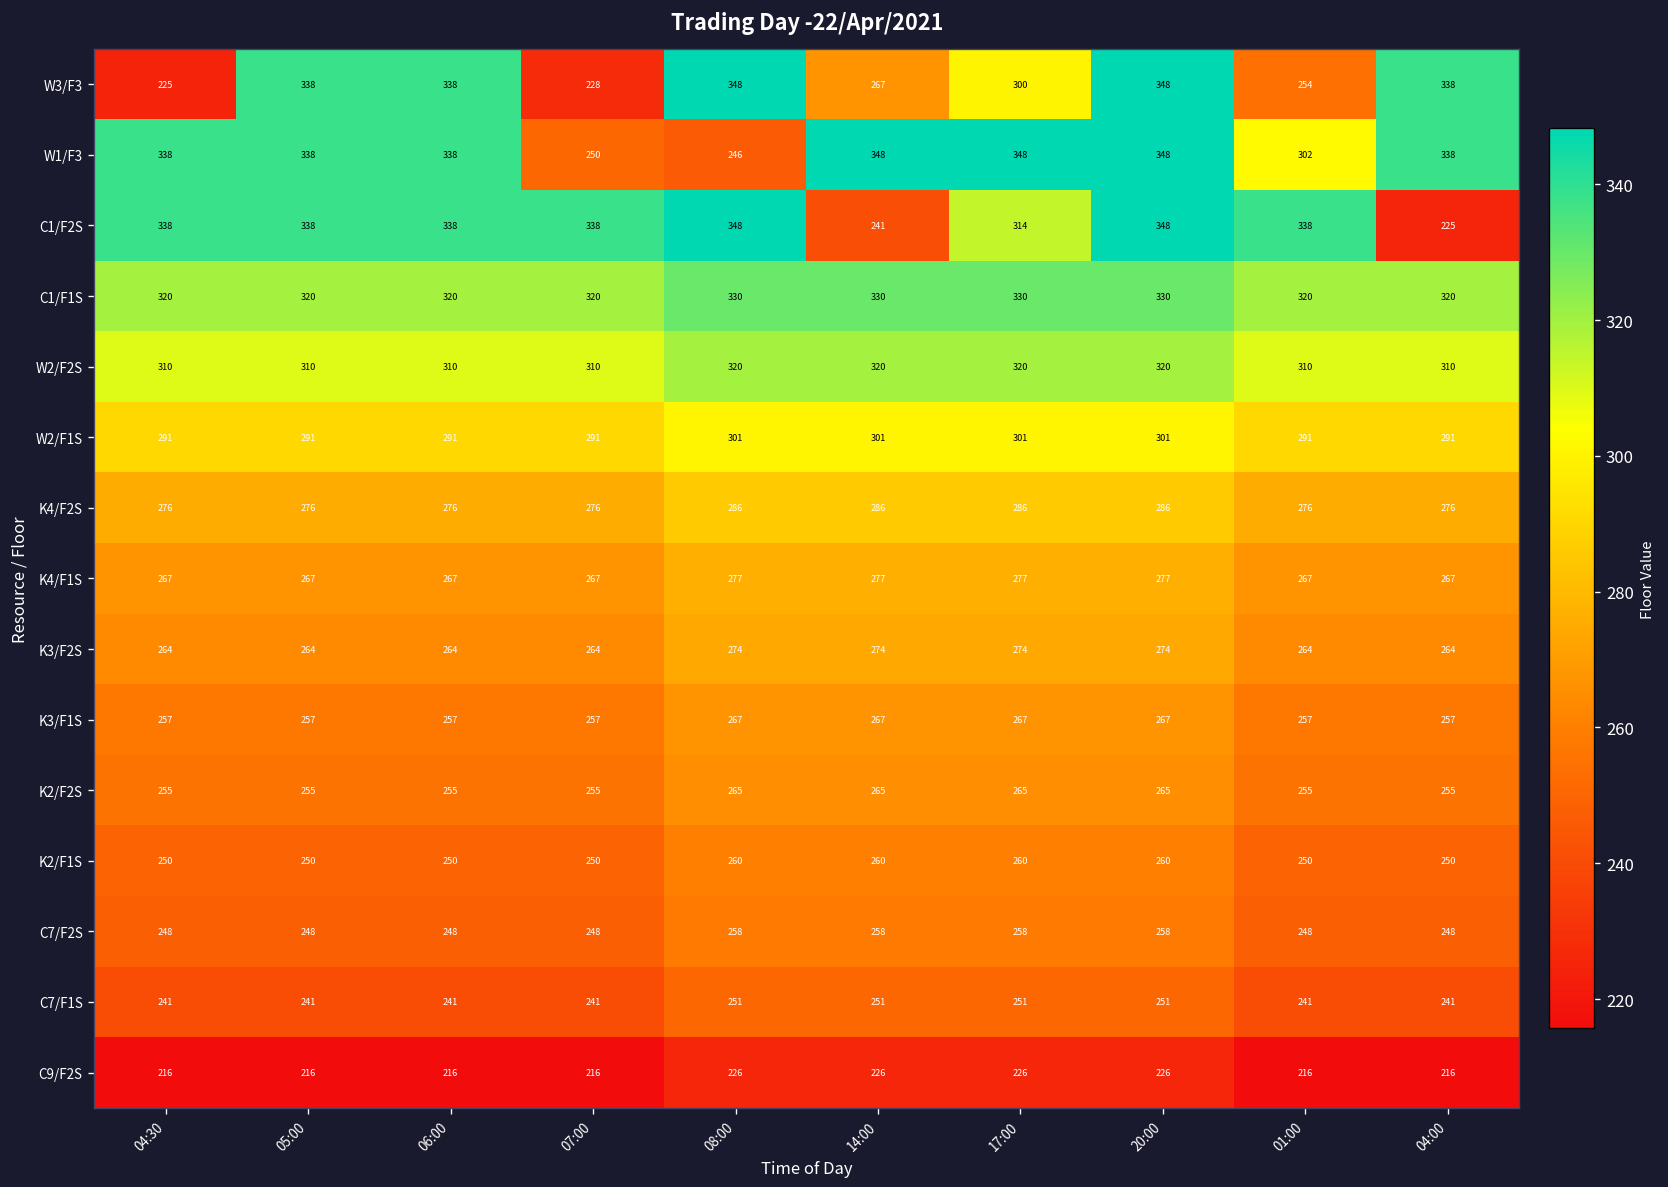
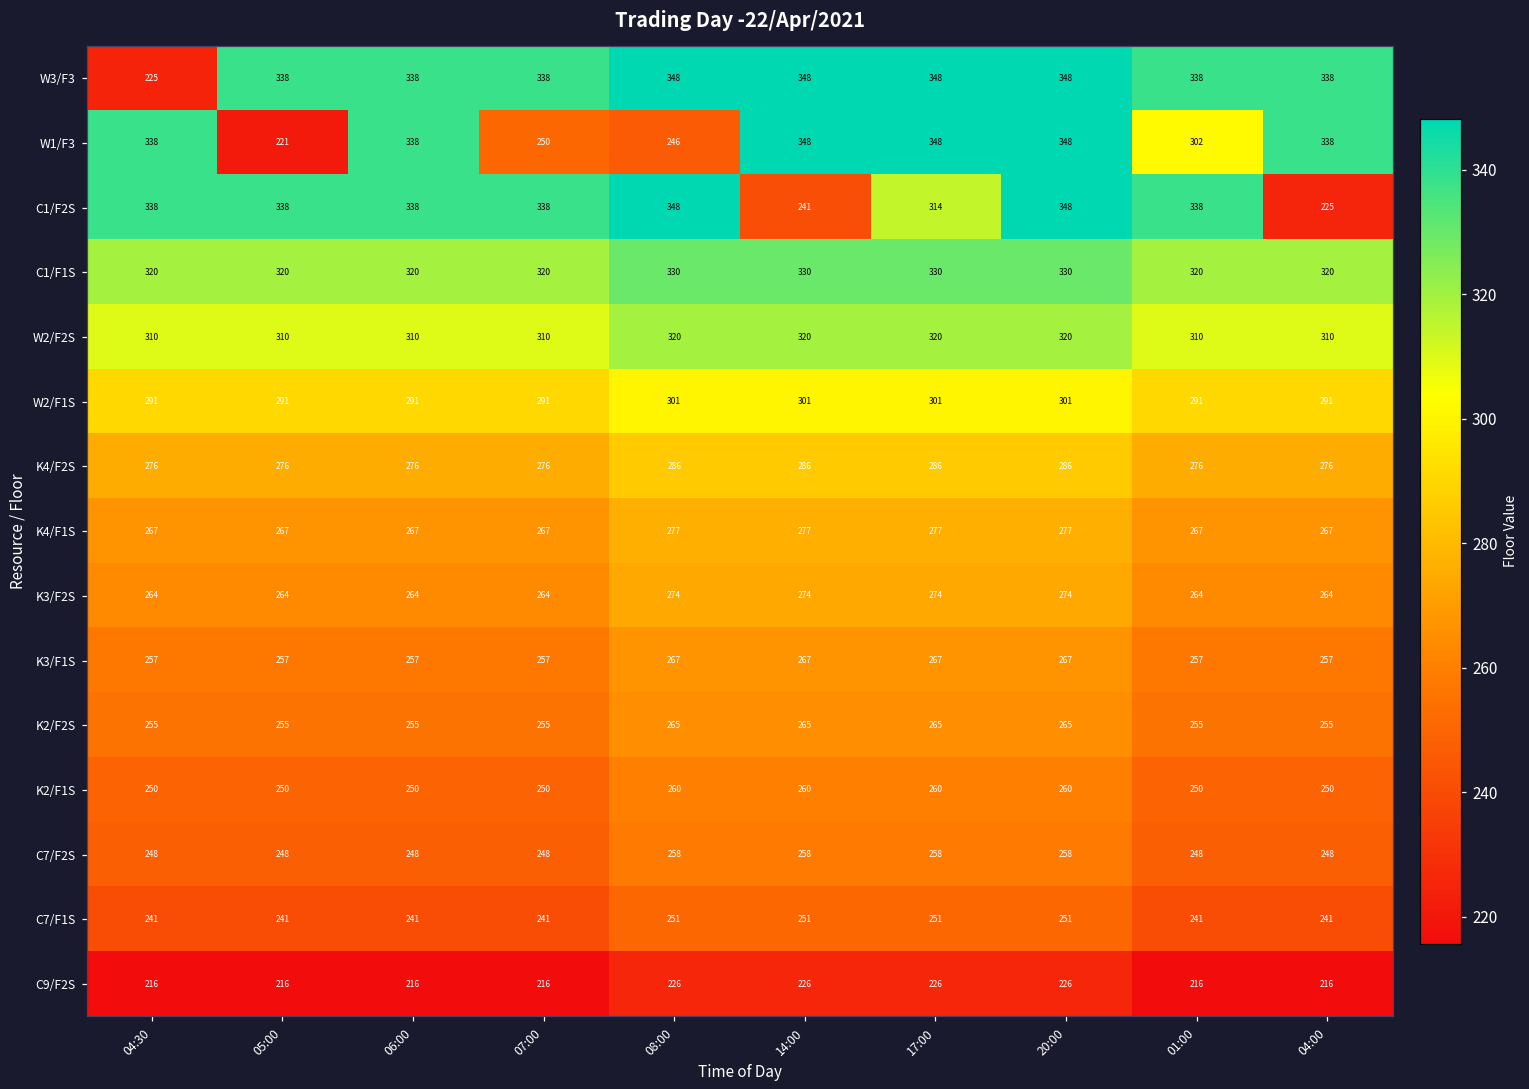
  {
    "W3/F3": {
      "04:30": 225,
      "05:00": 338,
      "06:00": 338,
-     "07:00": 228,
+     "07:00": 338,
      "08:00": 348,
-     "14:00": 267,
-     "17:00": 300,
+     "14:00": 348,
+     "17:00": 348,
      "20:00": 348,
-     "01:00": 254,
+     "01:00": 338,
      "04:00": 338
    },
    "W1/F3": {
      "04:30": 338,
-     "05:00": 338,
+     "05:00": 221,
      "06:00": 338,
      "07:00": 250,
      "08:00": 246,
      "14:00": 348,
      "17:00": 348,
      "20:00": 348,
      "01:00": 302,
      "04:00": 338
    },
    "C1/F2S": {
      "04:30": 338,
      "05:00": 338,
      "06:00": 338,
      "07:00": 338,
      "08:00": 348,
      "14:00": 241,
      "17:00": 314,
      "20:00": 348,
      "01:00": 338,
      "04:00": 225
    },
    "C1/F1S": {
      "04:30": 320,
      "05:00": 320,
      "06:00": 320,
      "07:00": 320,
      "08:00": 330,
      "14:00": 330,
      "17:00": 330,
      "20:00": 330,
      "01:00": 320,
      "04:00": 320
    },
    "W2/F2S": {
      "04:30": 310,
      "05:00": 310,
      "06:00": 310,
      "07:00": 310,
      "08:00": 320,
      "14:00": 320,
      "17:00": 320,
      "20:00": 320,
      "01:00": 310,
      "04:00": 310
    },
    "W2/F1S": {
      "04:30": 291,
      "05:00": 291,
      "06:00": 291,
      "07:00": 291,
      "08:00": 301,
      "14:00": 301,
      "17:00": 301,
      "20:00": 301,
      "01:00": 291,
      "04:00": 291
    },
    "K4/F2S": {
      "04:30": 276,
      "05:00": 276,
      "06:00": 276,
      "07:00": 276,
      "08:00": 286,
      "14:00": 286,
      "17:00": 286,
      "20:00": 286,
      "01:00": 276,
      "04:00": 276
    },
    "K4/F1S": {
      "04:30": 267,
      "05:00": 267,
      "06:00": 267,
      "07:00": 267,
      "08:00": 277,
      "14:00": 277,
      "17:00": 277,
      "20:00": 277,
      "01:00": 267,
      "04:00": 267
    },
    "K3/F2S": {
      "04:30": 264,
      "05:00": 264,
      "06:00": 264,
      "07:00": 264,
      "08:00": 274,
      "14:00": 274,
      "17:00": 274,
      "20:00": 274,
      "01:00": 264,
      "04:00": 264
    },
    "K3/F1S": {
      "04:30": 257,
      "05:00": 257,
      "06:00": 257,
      "07:00": 257,
      "08:00": 267,
      "14:00": 267,
      "17:00": 267,
      "20:00": 267,
      "01:00": 257,
      "04:00": 257
    },
    "K2/F2S": {
      "04:30": 255,
      "05:00": 255,
      "06:00": 255,
      "07:00": 255,
      "08:00": 265,
      "14:00": 265,
      "17:00": 265,
      "20:00": 265,
      "01:00": 255,
      "04:00": 255
    },
    "K2/F1S": {
      "04:30": 250,
      "05:00": 250,
      "06:00": 250,
      "07:00": 250,
      "08:00": 260,
      "14:00": 260,
      "17:00": 260,
      "20:00": 260,
      "01:00": 250,
      "04:00": 250
    },
    "C7/F2S": {
      "04:30": 248,
      "05:00": 248,
      "06:00": 248,
      "07:00": 248,
      "08:00": 258,
      "14:00": 258,
      "17:00": 258,
      "20:00": 258,
      "01:00": 248,
      "04:00": 248
    },
    "C7/F1S": {
      "04:30": 241,
      "05:00": 241,
      "06:00": 241,
      "07:00": 241,
      "08:00": 251,
      "14:00": 251,
      "17:00": 251,
      "20:00": 251,
      "01:00": 241,
      "04:00": 241
    },
    "C9/F2S": {
      "04:30": 216,
      "05:00": 216,
      "06:00": 216,
      "07:00": 216,
      "08:00": 226,
      "14:00": 226,
      "17:00": 226,
      "20:00": 226,
      "01:00": 216,
      "04:00": 216
    }
  }
